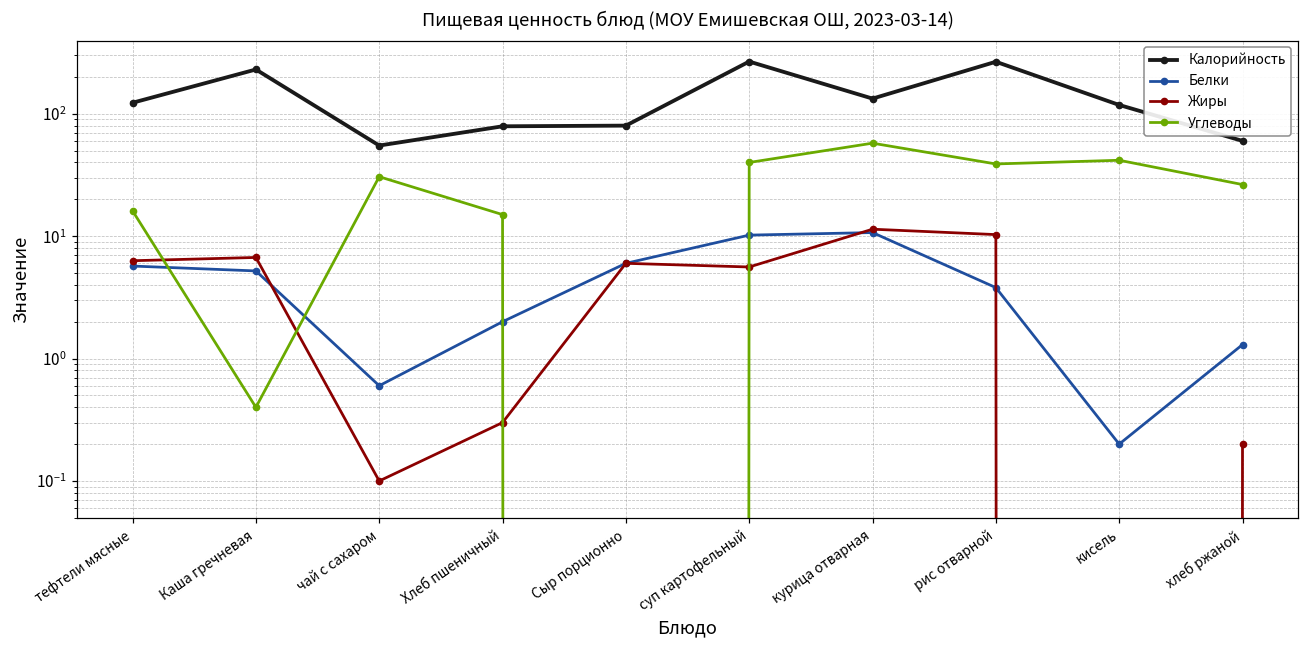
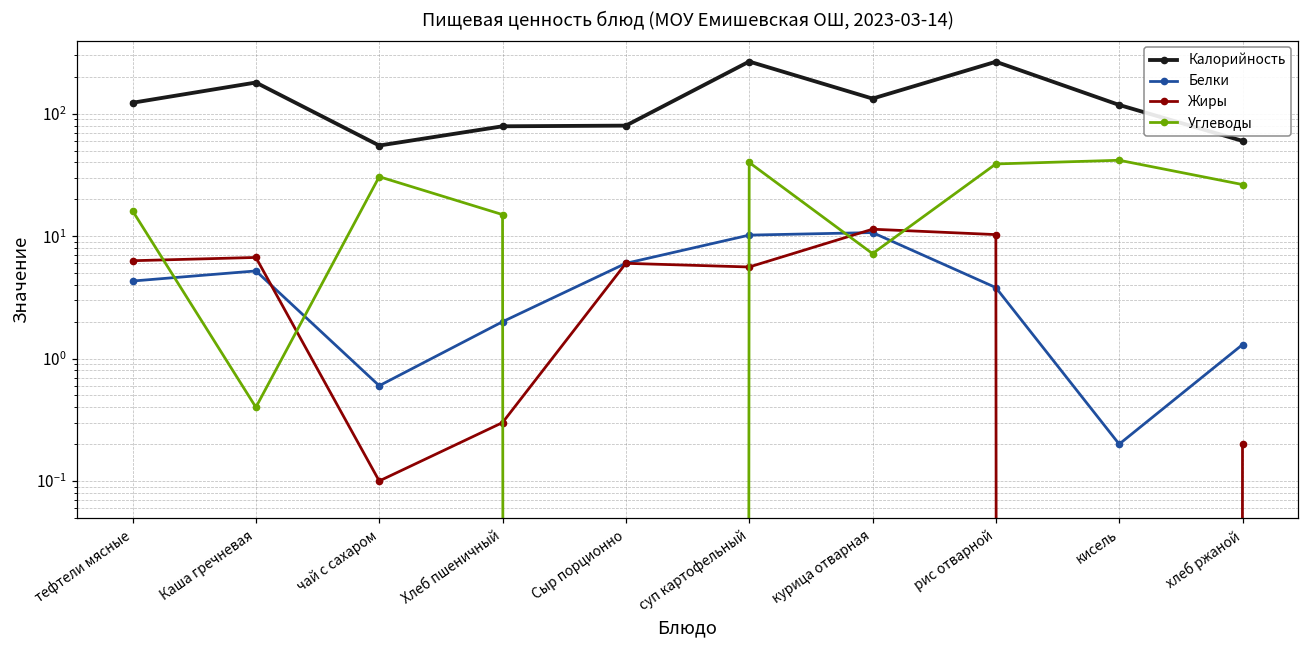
  {
    "Калорийность": {
      "тефтели мясные": 120,
-     "Каша гречневая": 230,
+     "Каша гречневая": 180,
      "чай с сахаром": 60,
      "Хлеб пшеничный": 80,
      "Сыр порционно": 80,
      "суп картофельный": 270,
      "курица отварная": 130,
      "рис отварной": 270,
      "кисель": 120,
      "хлеб ржаной": 60
    },
    "Белки": {
-     "тефтели мясные": 6,
+     "тефтели мясные": 4.3,
      "Каша гречневая": 5,
      "чай с сахаром": 0.6,
      "Хлеб пшеничный": 2.0,
      "суп картофельный": 10,
      "курица отварная": 11,
      "рис отварной": 3.8,
      "кисель": 0.2,
      "хлеб ржаной": 1.3
    },
    "Жиры": {
      "тефтели мясные": 6,
      "Каша гречневая": 7,
      "чай с сахаром": 0.1,
      "Хлеб пшеничный": 0.3,
      "суп картофельный": 6,
      "курица отварная": 11,
      "рис отварной": 10,
      "хлеб ржаной": 0.2
    },
    "Углеводы": {
      "тефтели мясные": 16,
      "Каша гречневая": 0.40,
      "чай с сахаром": 31,
      "Хлеб пшеничный": 15,
      "суп картофельный": 40,
-     "курица отварная": 60,
+     "курица отварная": 7,
      "рис отварной": 39,
      "кисель": 42,
      "хлеб ржаной": 26
    }
  }
